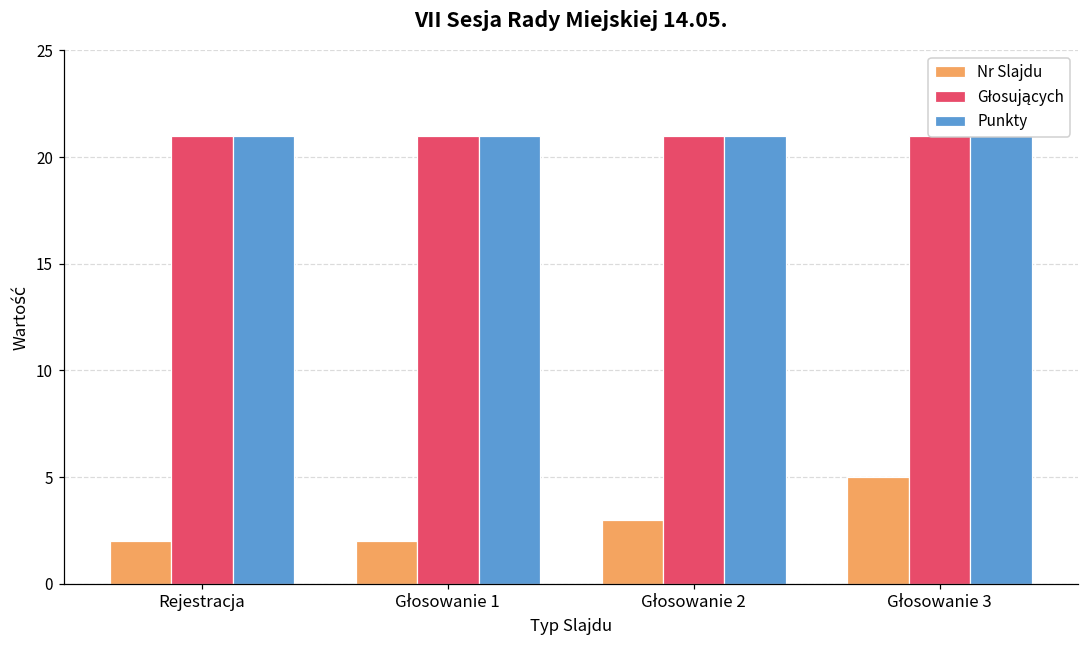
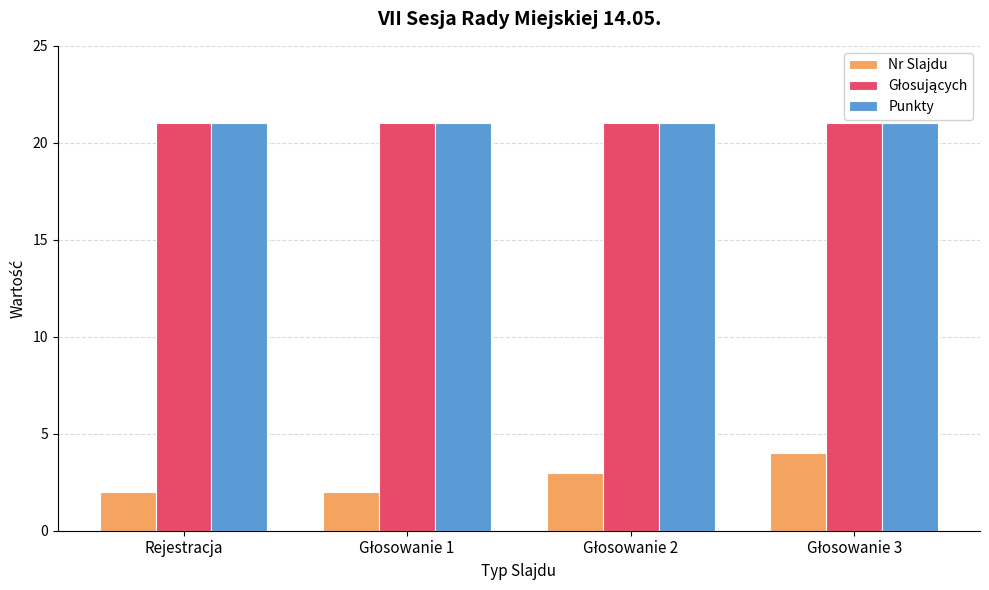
  {
    "Nr Slajdu": {
      "Rejestracja": 2,
      "Głosowanie 1": 2,
      "Głosowanie 2": 3,
-     "Głosowanie 3": 5
+     "Głosowanie 3": 4
    },
    "Głosujących": {
      "Rejestracja": 21,
      "Głosowanie 1": 21,
      "Głosowanie 2": 21,
      "Głosowanie 3": 21
    },
    "Punkty": {
      "Rejestracja": 21,
      "Głosowanie 1": 21,
      "Głosowanie 2": 21,
      "Głosowanie 3": 21
    }
  }
